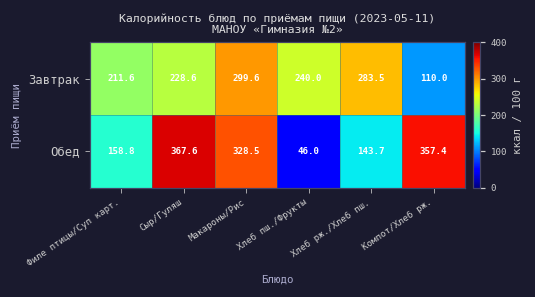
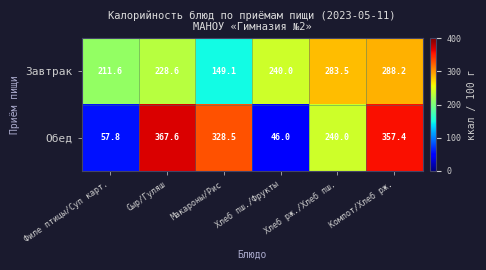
  {
    "Завтрак": {
      "Филе птицы/Суп карт.": 211.6,
      "Сыр/Гуляш": 228.6,
-     "Макароны/Рис": 299.6,
+     "Макароны/Рис": 149.1,
      "Хлеб пш./Фрукты": 240.0,
      "Хлеб рж./Хлеб пш.": 283.5,
-     "Компот/Хлеб рж.": 110.0
+     "Компот/Хлеб рж.": 288.2
    },
    "Обед": {
-     "Филе птицы/Суп карт.": 158.8,
+     "Филе птицы/Суп карт.": 57.8,
      "Сыр/Гуляш": 367.6,
      "Макароны/Рис": 328.5,
      "Хлеб пш./Фрукты": 46.0,
-     "Хлеб рж./Хлеб пш.": 143.7,
+     "Хлеб рж./Хлеб пш.": 240.0,
      "Компот/Хлеб рж.": 357.4
    }
  }
